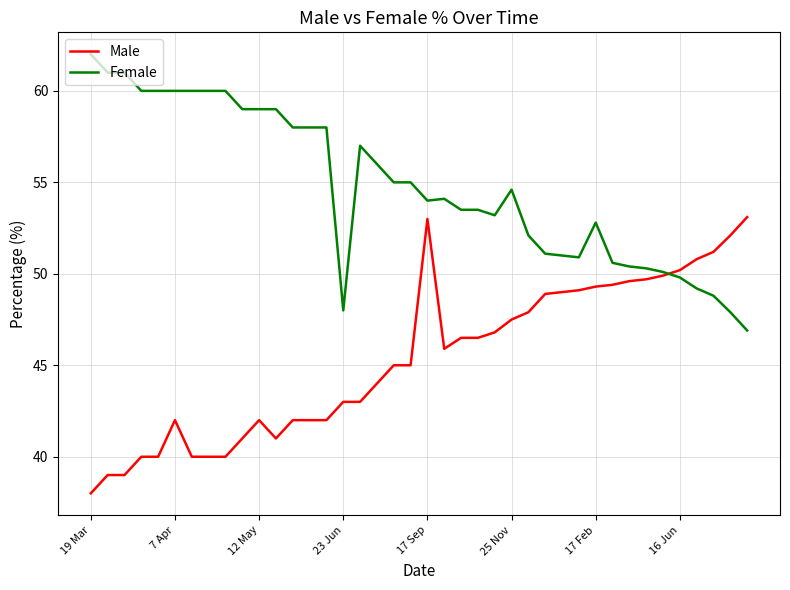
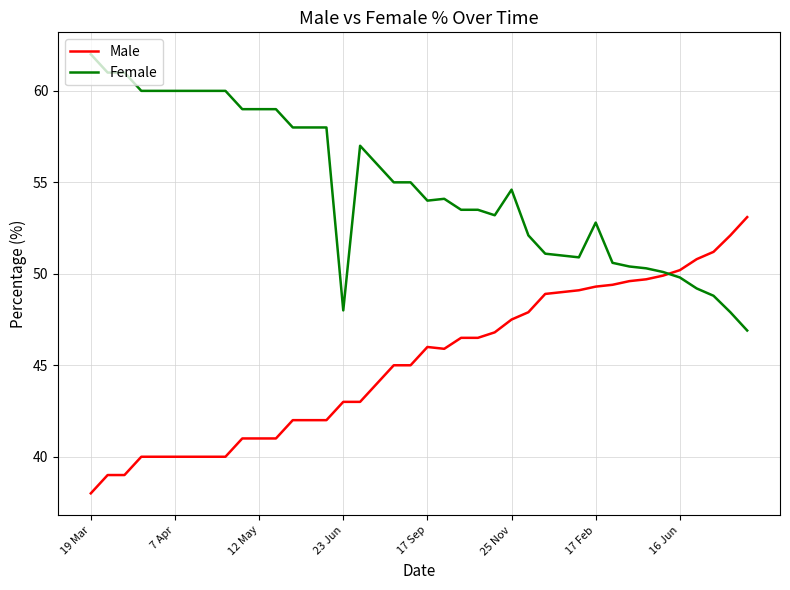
  {
    "Male": {
      "19 Mar": 38,
-     "7 Apr": 42,
-     "12 May": 42,
+     "7 Apr": 40,
+     "12 May": 41,
      "23 Jun": 43,
-     "17 Sep": 53,
+     "17 Sep": 46,
      "25 Nov": 47.5,
      "17 Feb": 49.3,
      "16 Jun": 50.2
    },
    "Female": {
      "7 Apr": 60,
      "12 May": 59,
      "23 Jun": 48,
      "17 Sep": 54,
      "25 Nov": 54.6,
      "17 Feb": 52.8,
      "16 Jun": 49.8
    }
  }
